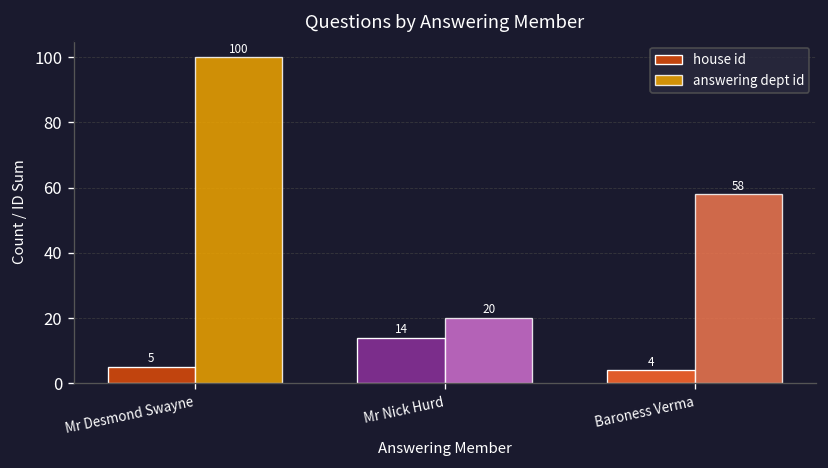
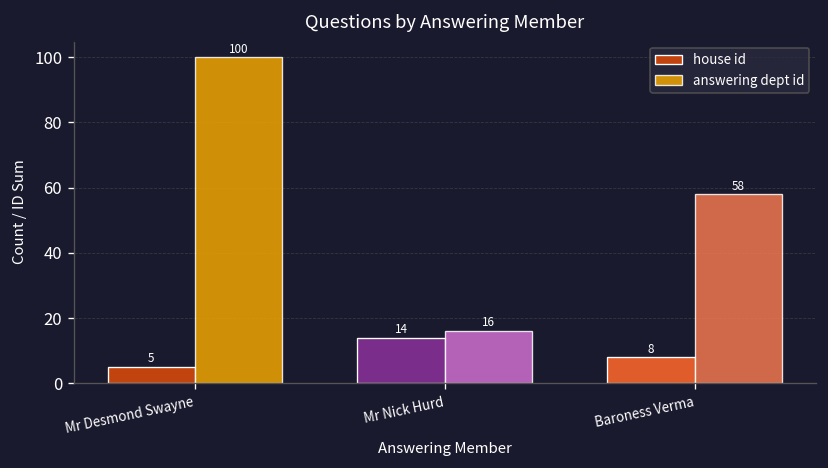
  {
    "house id": {
      "Mr Desmond Swayne": 5,
      "Mr Nick Hurd": 14,
-     "Baroness Verma": 4
+     "Baroness Verma": 8
    },
    "answering dept id": {
      "Mr Desmond Swayne": 100,
-     "Mr Nick Hurd": 20,
+     "Mr Nick Hurd": 16,
      "Baroness Verma": 58
    }
  }
